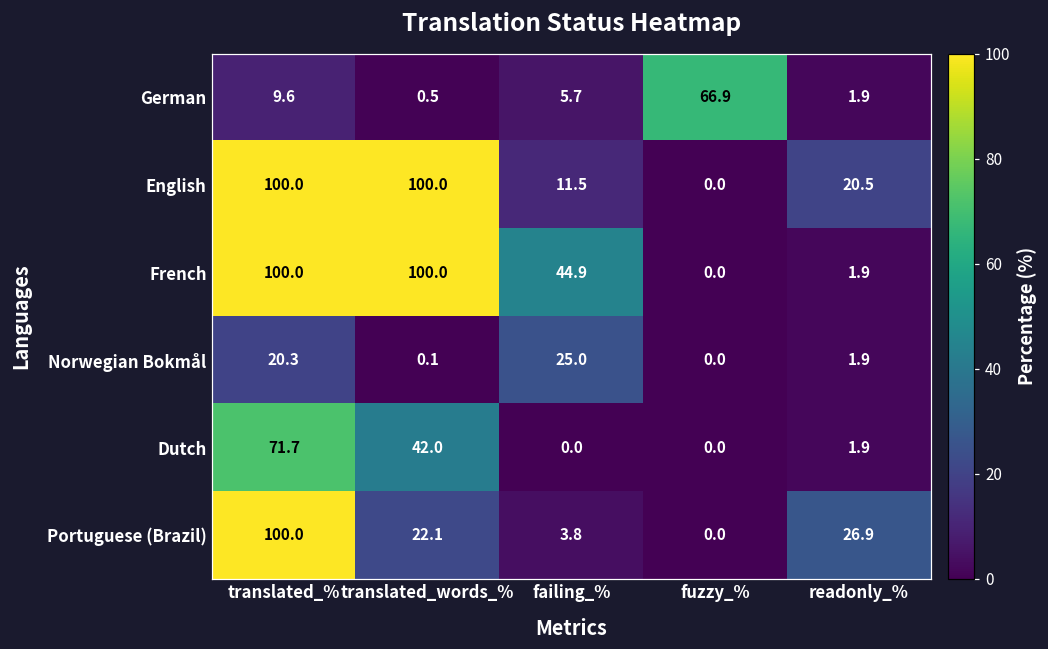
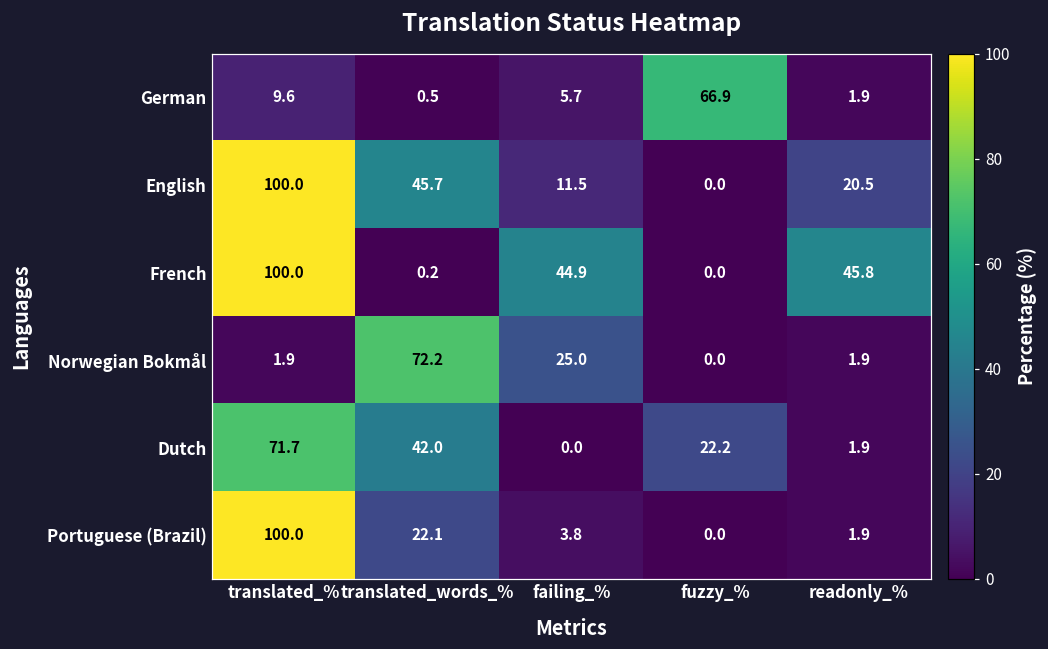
  {
    "German": {
      "translated_%": 9.6,
      "translated_words_%": 0.5,
      "failing_%": 5.7,
      "fuzzy_%": 66.9,
      "readonly_%": 1.9
    },
    "English": {
      "translated_%": 100.0,
-     "translated_words_%": 100.0,
+     "translated_words_%": 45.7,
      "failing_%": 11.5,
      "fuzzy_%": 0.0,
      "readonly_%": 20.5
    },
    "French": {
      "translated_%": 100.0,
-     "translated_words_%": 100.0,
+     "translated_words_%": 0.2,
      "failing_%": 44.9,
      "fuzzy_%": 0.0,
-     "readonly_%": 1.9
+     "readonly_%": 45.8
    },
    "Norwegian Bokmål": {
-     "translated_%": 20.3,
-     "translated_words_%": 0.1,
+     "translated_%": 1.9,
+     "translated_words_%": 72.2,
      "failing_%": 25.0,
      "fuzzy_%": 0.0,
      "readonly_%": 1.9
    },
    "Dutch": {
      "translated_%": 71.7,
      "translated_words_%": 42.0,
      "failing_%": 0.0,
-     "fuzzy_%": 0.0,
+     "fuzzy_%": 22.2,
      "readonly_%": 1.9
    },
    "Portuguese (Brazil)": {
      "translated_%": 100.0,
      "translated_words_%": 22.1,
      "failing_%": 3.8,
      "fuzzy_%": 0.0,
-     "readonly_%": 26.9
+     "readonly_%": 1.9
    }
  }
